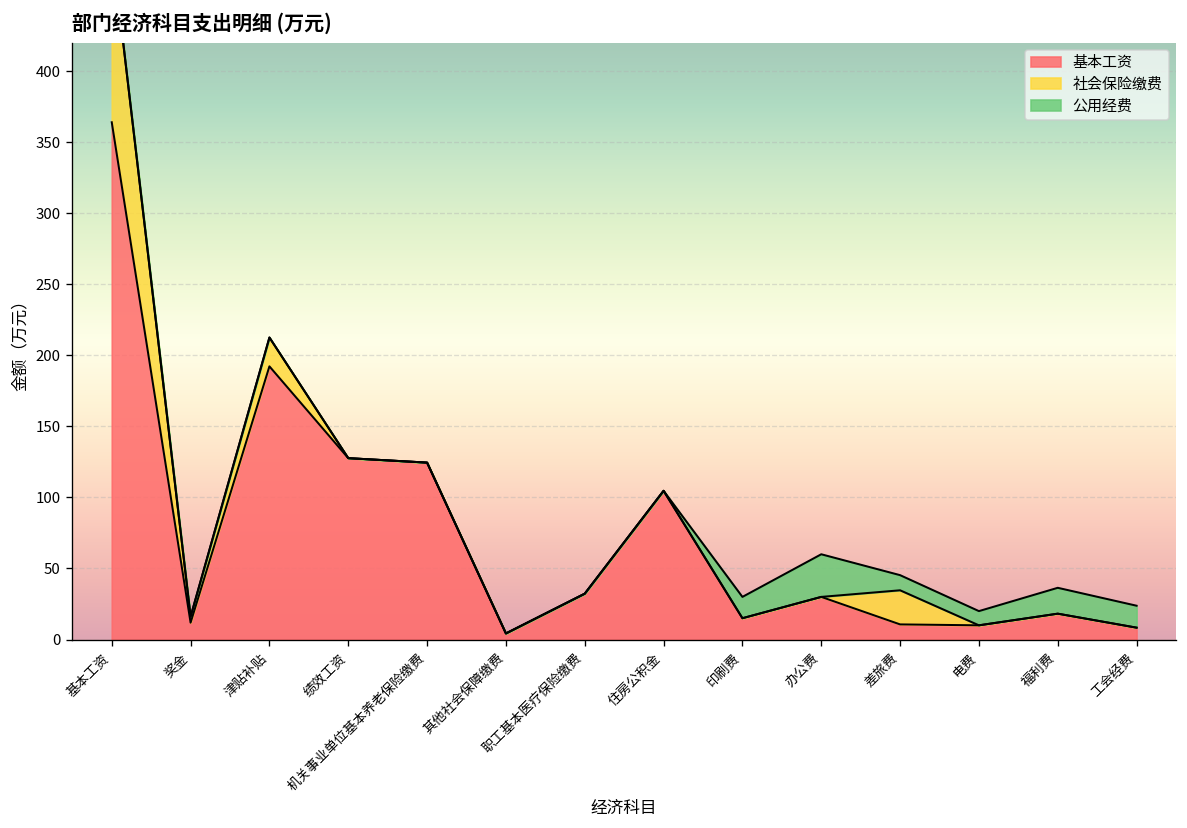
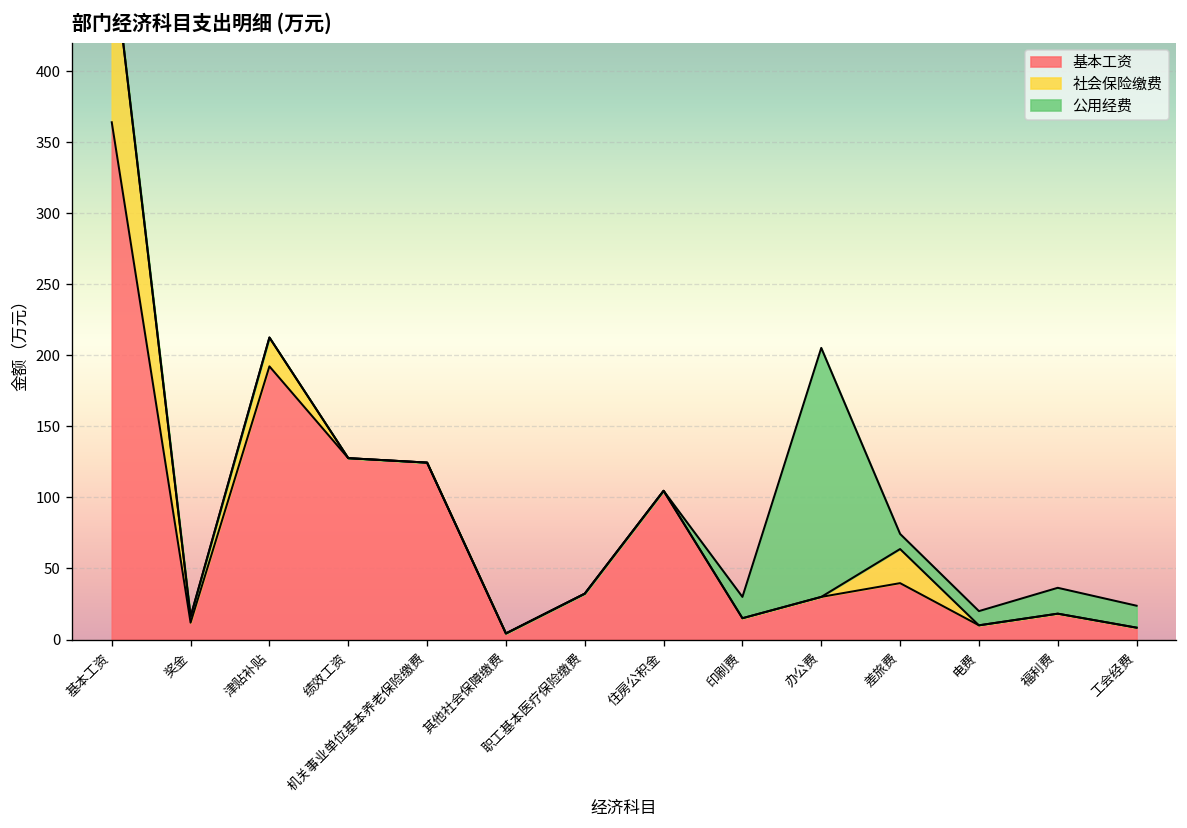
  {
    "基本工资": {
      "基本工资": 364,
      "奖金": 12,
      "津贴补贴": 192,
-     "差旅费": 11
+     "差旅费": 40
    },
    "社会保险缴费": {
      "差旅费": 24
    },
    "公用经费": {
      "印刷费": 15,
-     "办公费": 30,
+     "办公费": 175,
      "差旅费": 11,
      "电费": 10,
      "福利费": 18,
      "工会经费": 15
    }
  }
